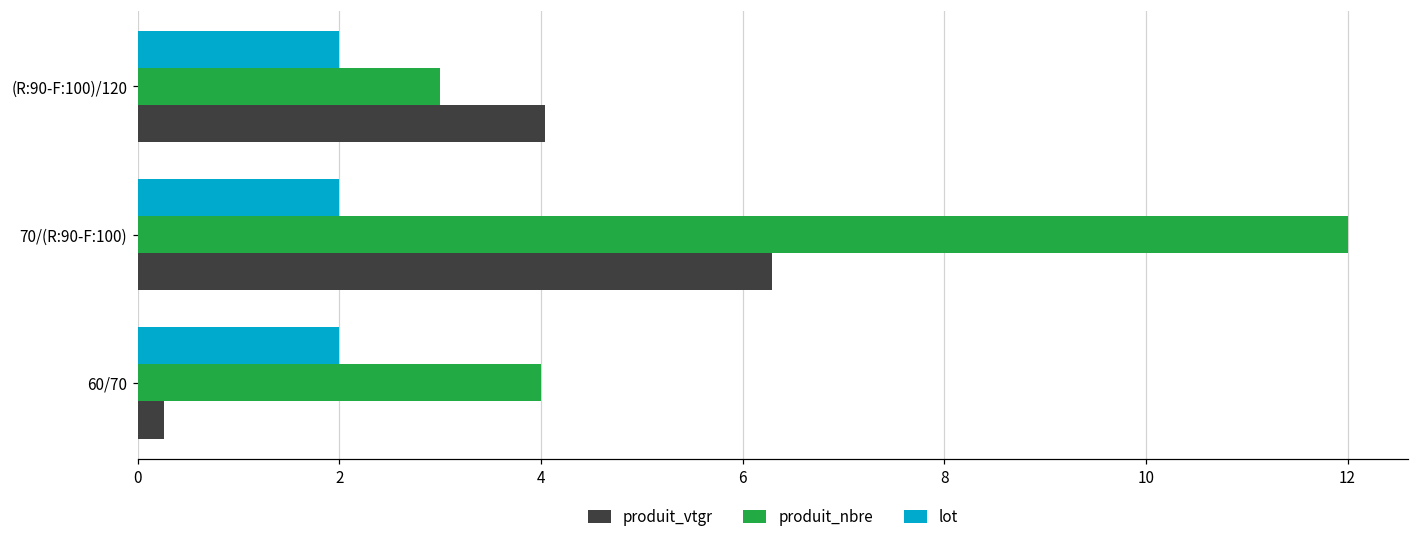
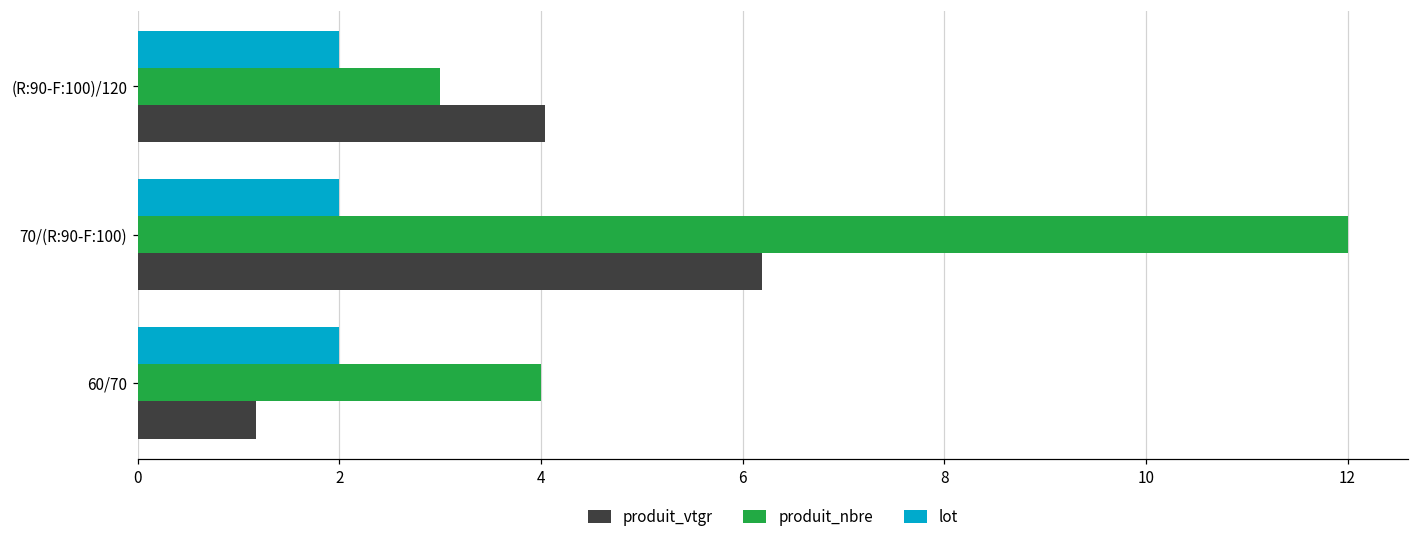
  {
    "produit_vtgr": {
      "(R:90-F:100)/120": 4.0,
-     "70/(R:90-F:100)": 6.3,
-     "60/70": 0.3
+     "70/(R:90-F:100)": 6.2,
+     "60/70": 1.2
    },
    "produit_nbre": {
      "(R:90-F:100)/120": 3.0,
      "70/(R:90-F:100)": 12.0,
      "60/70": 4.0
    },
    "lot": {
      "(R:90-F:100)/120": 2.0,
      "70/(R:90-F:100)": 2.0,
      "60/70": 2.0
    }
  }
